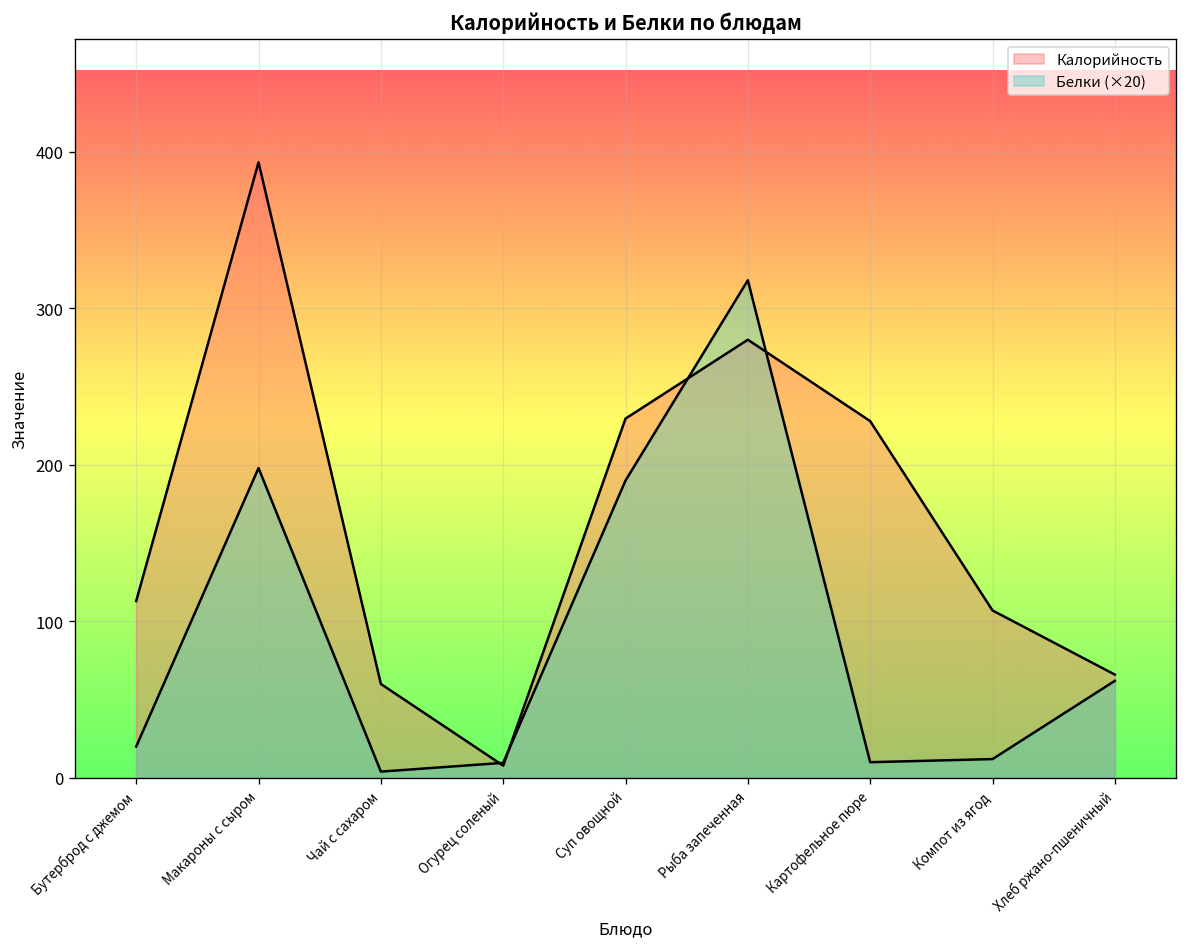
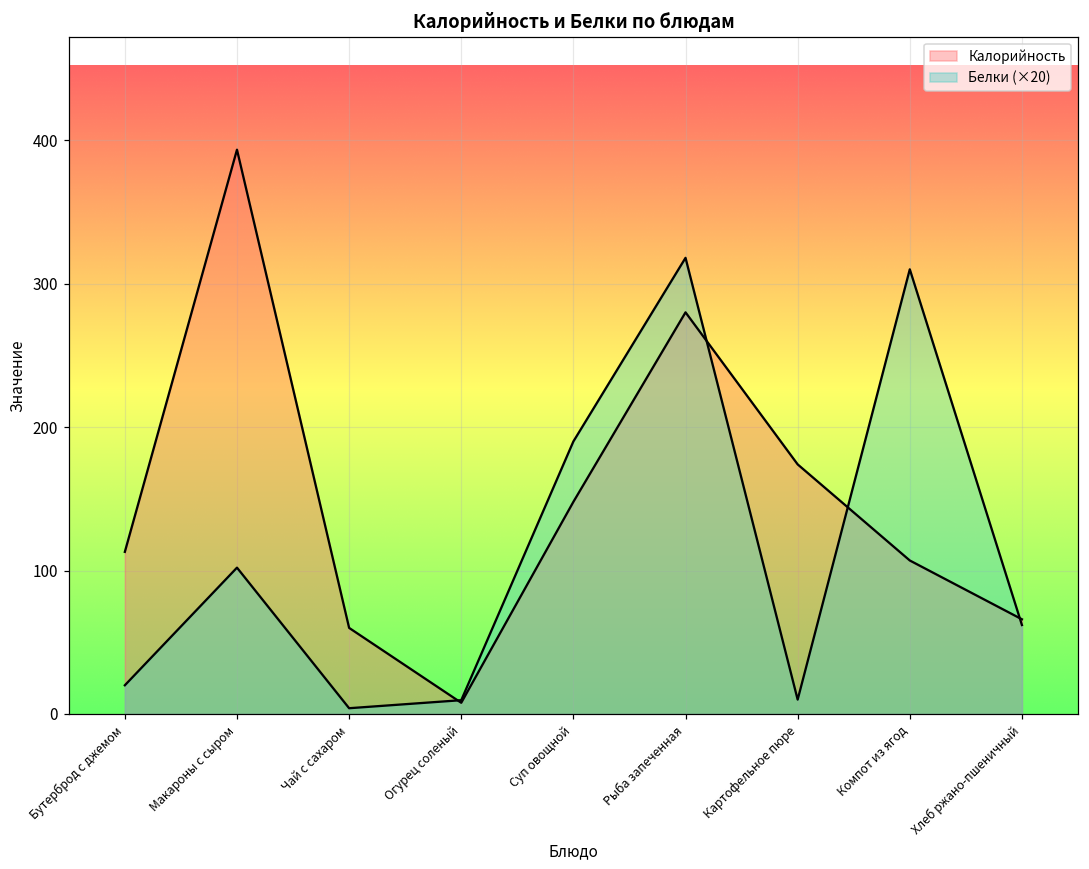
  {
    "Калорийность": {
      "Бутерброд с джемом": 113,
      "Макароны с сыром": 393,
      "Чай с сахаром": 60,
-     "Суп овощной": 230,
+     "Суп овощной": 148,
      "Рыба запеченная": 280,
-     "Картофельное пюре": 228,
+     "Картофельное пюре": 174,
      "Компот из ягод": 107,
      "Хлеб ржано-пшеничный": 66
    },
    "Белки (×20)": {
      "Бутерброд с джемом": 20,
-     "Макароны с сыром": 198,
+     "Макароны с сыром": 102,
      "Чай с сахаром": 4,
      "Суп овощной": 190,
      "Рыба запеченная": 318,
      "Картофельное пюре": 10,
-     "Компот из ягод": 12,
+     "Компот из ягод": 310,
      "Хлеб ржано-пшеничный": 62
    }
  }
